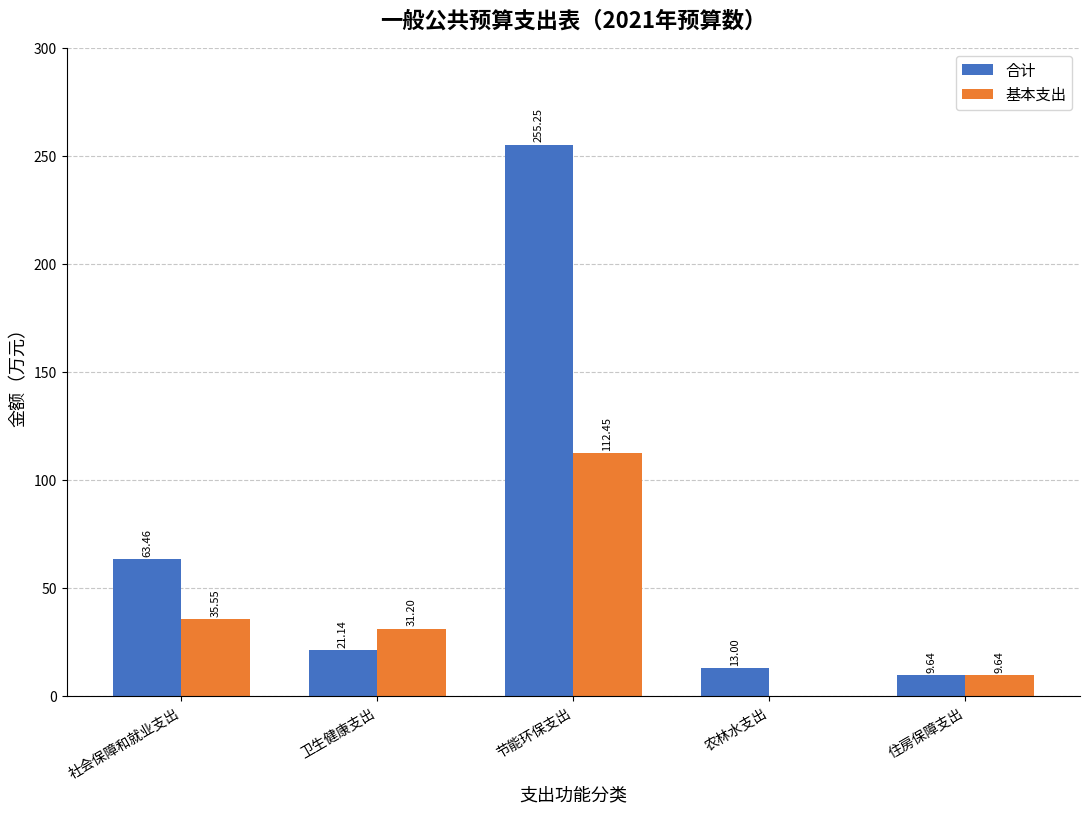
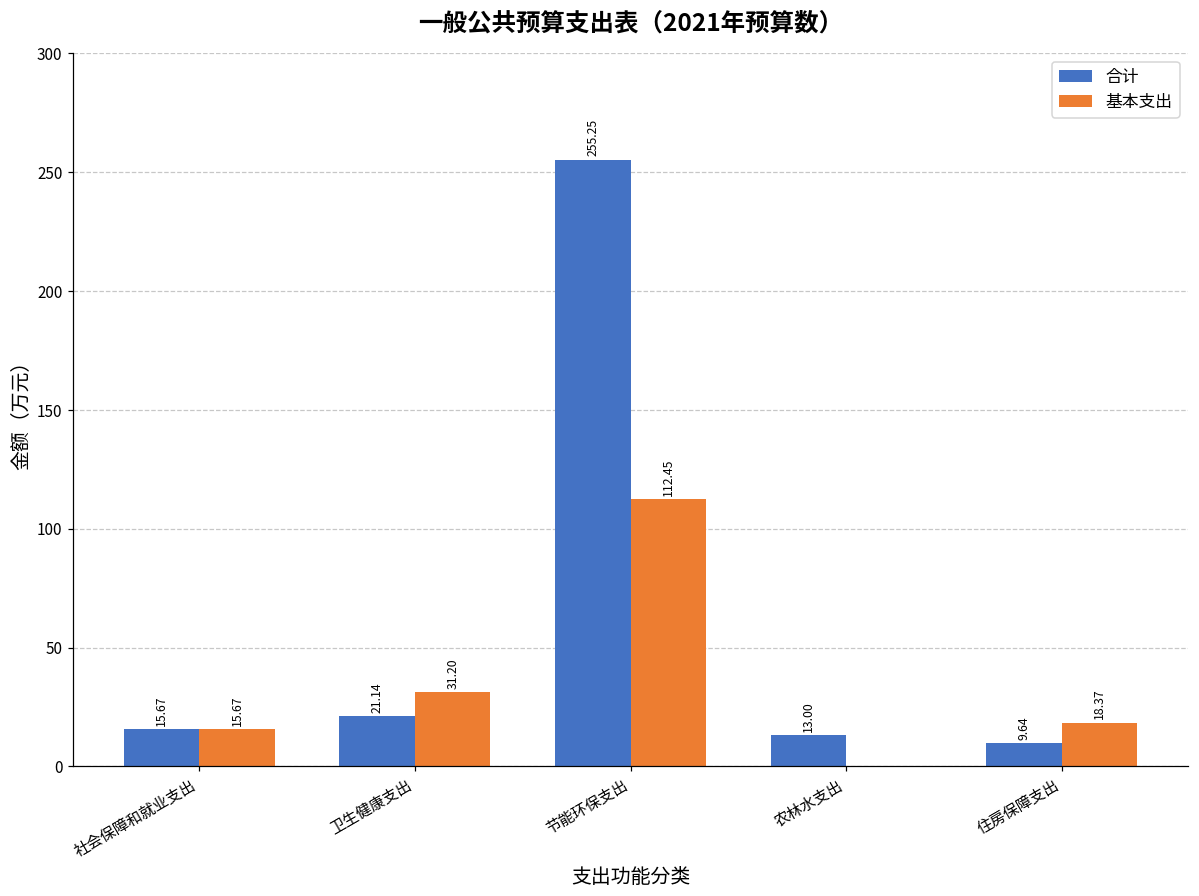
  {
    "合计": {
-     "社会保障和就业支出": 63.46,
+     "社会保障和就业支出": 15.67,
      "卫生健康支出": 21.14,
      "节能环保支出": 255.25,
      "农林水支出": 13.00,
      "住房保障支出": 9.64
    },
    "基本支出": {
-     "社会保障和就业支出": 35.55,
+     "社会保障和就业支出": 15.67,
      "卫生健康支出": 31.20,
      "节能环保支出": 112.45,
-     "住房保障支出": 9.64
+     "住房保障支出": 18.37
    }
  }
